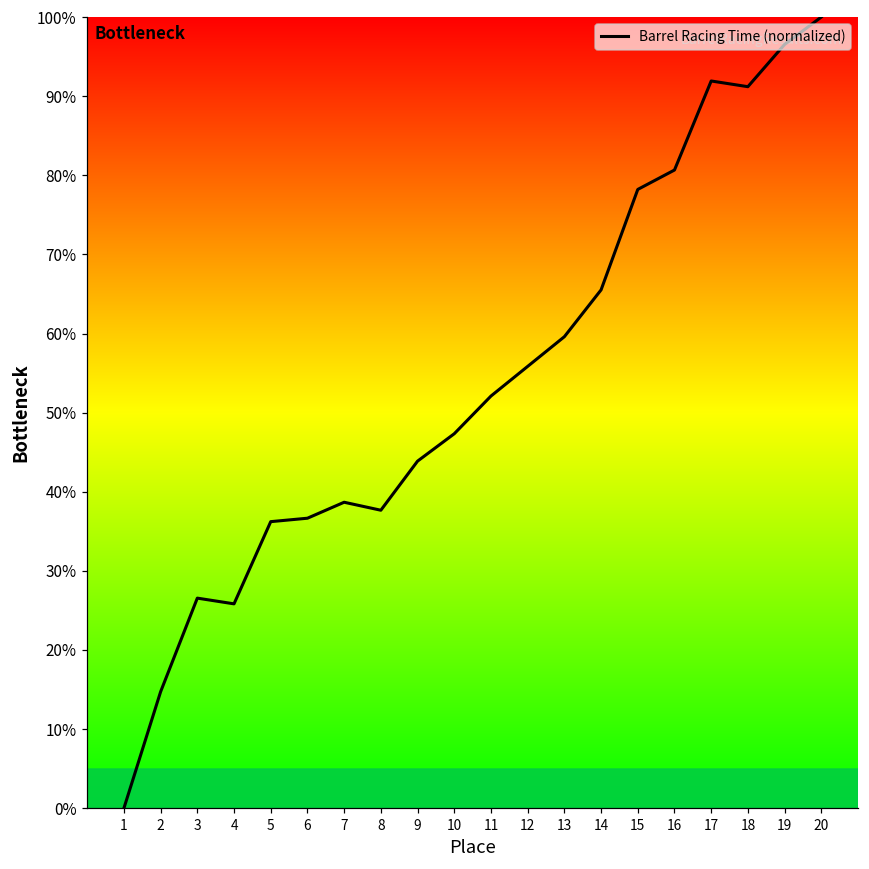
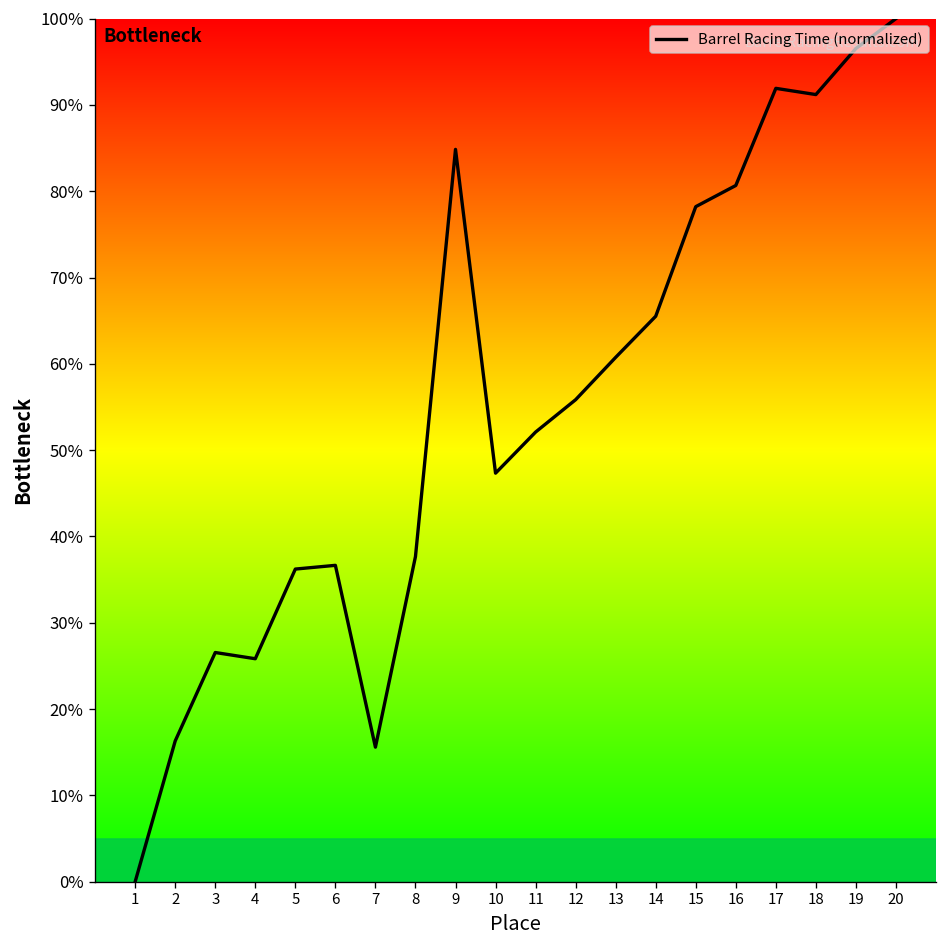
  {
-   "2": "15%",
+   "2": "16%",
    "3": "27%",
    "4": "26%",
    "5": "36%",
    "6": "37%",
-   "7": "39%",
+   "7": "16%",
    "8": "38%",
-   "9": "44%",
+   "9": "85%",
    "10": "47%",
    "11": "52%",
    "12": "56%",
-   "13": "60%",
+   "13": "61%",
    "14": "66%",
    "15": "78%",
    "16": "81%",
    "17": "92%",
    "18": "91%",
    "20": "100%"
  }
